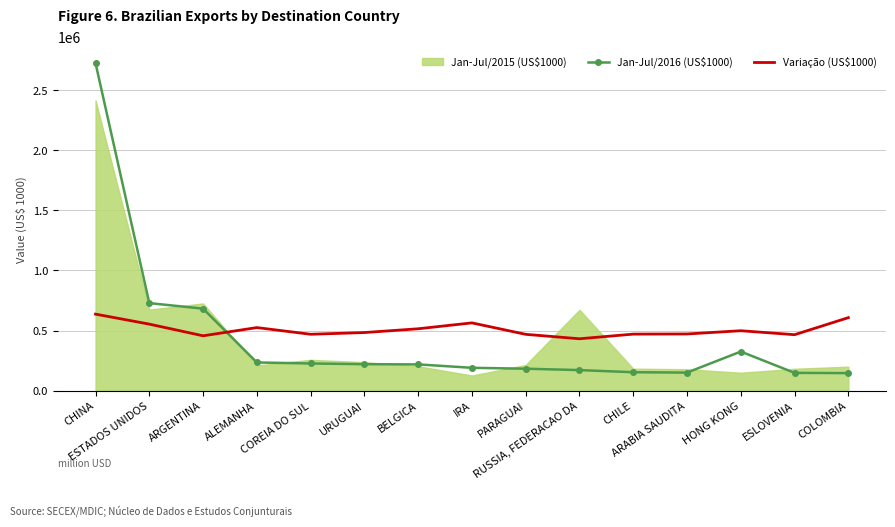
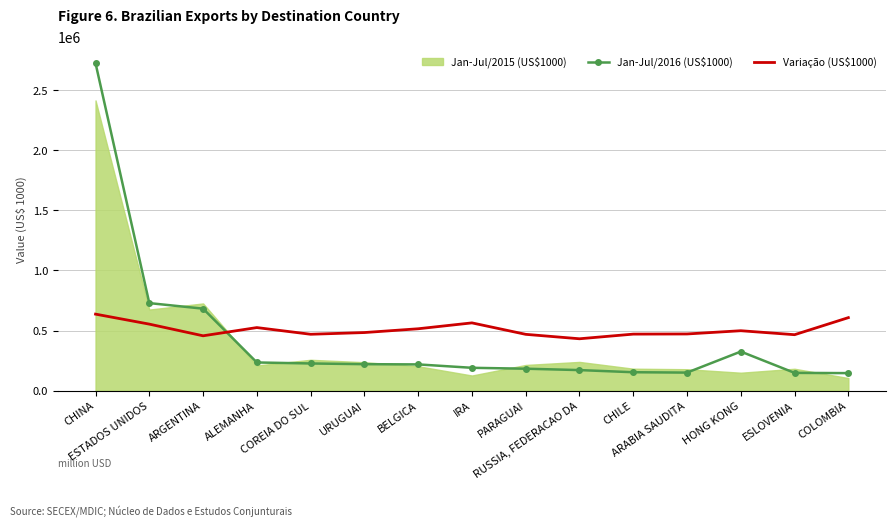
  {
    "Jan-Jul/2016 (US$1000)": {
      "CHINA": 2720000,
      "ESTADOS UNIDOS": 730000,
      "ARGENTINA": 680000,
      "ALEMANHA": 230000,
      "COREIA DO SUL": 230000,
      "IRA": 190000,
      "PARAGUAI": 180000,
      "RUSSIA, FEDERACAO DA": 170000,
      "CHILE": 150000,
      "ARABIA SAUDITA": 150000,
      "HONG KONG": 330000,
      "ESLOVENIA": 150000,
      "COLOMBIA": 150000
    },
    "Jan-Jul/2015 (US$1000)": {
      "CHINA": 2410000,
      "ESTADOS UNIDOS": 670000,
      "ARGENTINA": 730000,
      "ALEMANHA": 210000,
      "COREIA DO SUL": 260000,
      "IRA": 130000,
      "PARAGUAI": 210000,
-     "RUSSIA, FEDERACAO DA": 670000,
+     "RUSSIA, FEDERACAO DA": 240000,
      "CHILE": 180000,
      "ARABIA SAUDITA": 180000,
      "HONG KONG": 150000,
      "ESLOVENIA": 180000,
-     "COLOMBIA": 200000
+     "COLOMBIA": 110000
    },
    "Variação (US$1000)": {
      "CHINA": 640000,
      "ESTADOS UNIDOS": 550000,
      "ARGENTINA": 460000,
      "ALEMANHA": 530000,
      "COREIA DO SUL": 470000,
      "URUGUAI": 480000,
      "BELGICA": 520000,
      "IRA": 560000,
      "PARAGUAI": 470000,
      "RUSSIA, FEDERACAO DA": 430000,
      "CHILE": 470000,
      "ARABIA SAUDITA": 470000,
      "HONG KONG": 500000,
      "ESLOVENIA": 470000,
      "COLOMBIA": 610000
    }
  }
